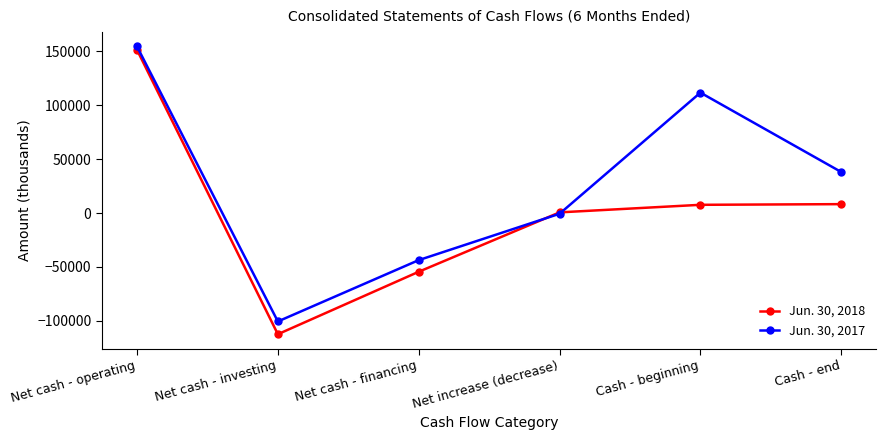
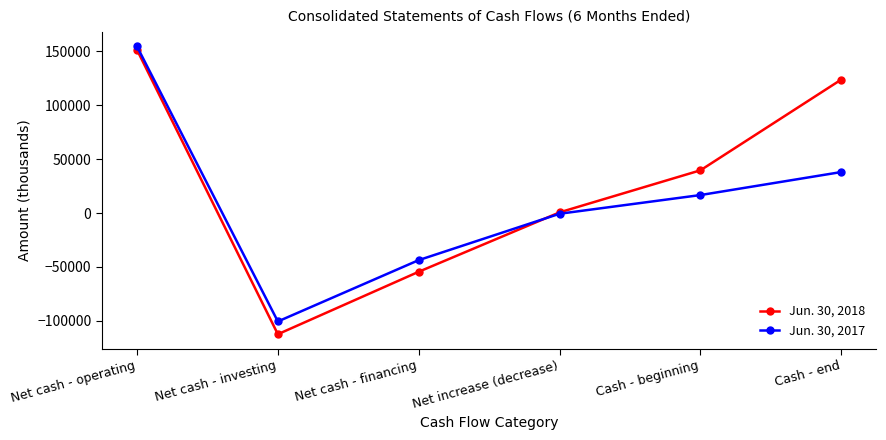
  {
    "Jun. 30, 2018": {
      "Net cash - operating": 151000,
      "Net cash - investing": -112000,
      "Net cash - financing": -54000,
-     "Cash - beginning": 8000,
-     "Cash - end": 8000
+     "Cash - beginning": 40000,
+     "Cash - end": 124000
    },
    "Jun. 30, 2017": {
      "Net cash - operating": 154000,
      "Net cash - investing": -101000,
      "Net cash - financing": -44000,
-     "Cash - beginning": 112000,
+     "Cash - beginning": 17000,
      "Cash - end": 38000
    }
  }
